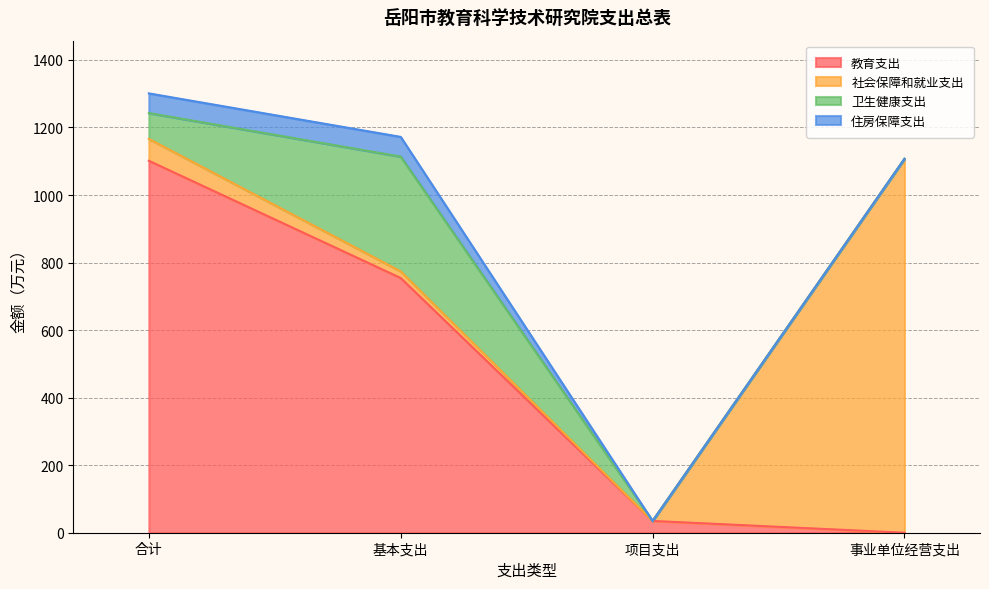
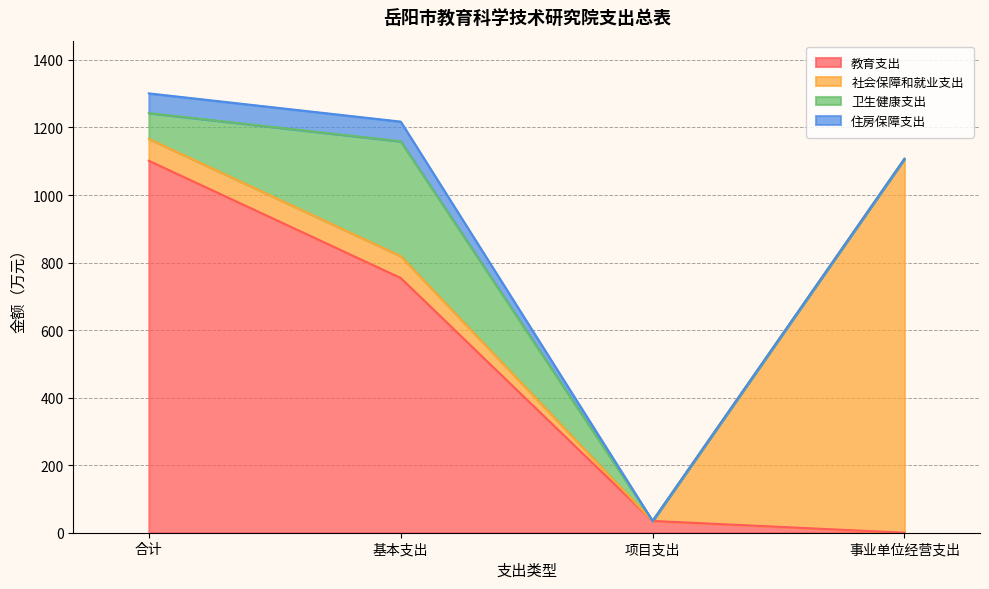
  {
    "教育支出": {
      "合计": 1100,
      "基本支出": 750,
      "事业单位经营支出": 0
    },
    "社会保障和就业支出": {
      "合计": 60,
-     "基本支出": 20
+     "基本支出": 60
    },
    "卫生健康支出": {
      "合计": 80,
      "基本支出": 340
    },
    "住房保障支出": {
      "合计": 60,
      "基本支出": 60
    }
  }
